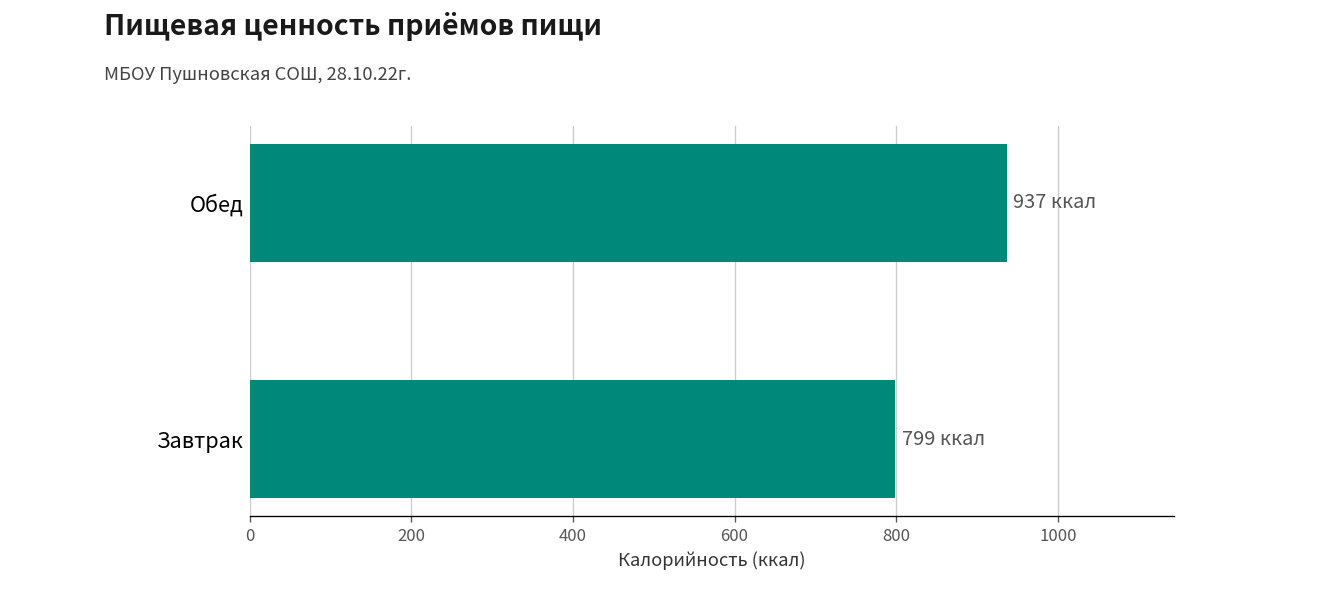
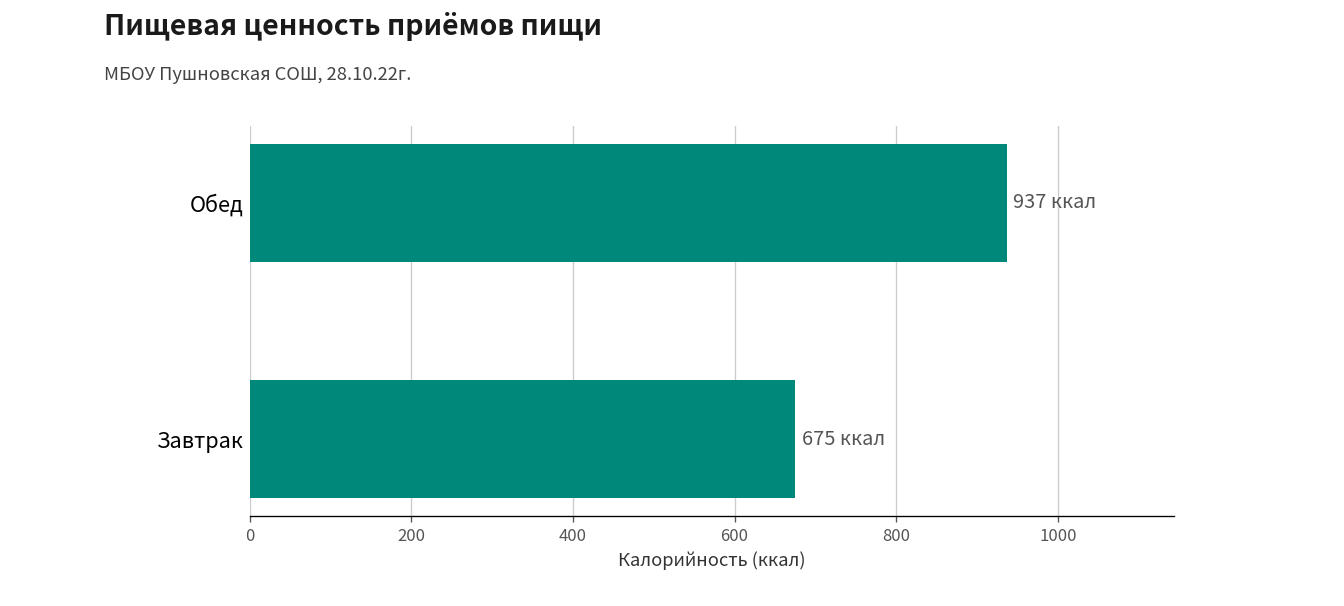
  {
    "Обед": 937,
-   "Завтрак": 799
+   "Завтрак": 675
  }
